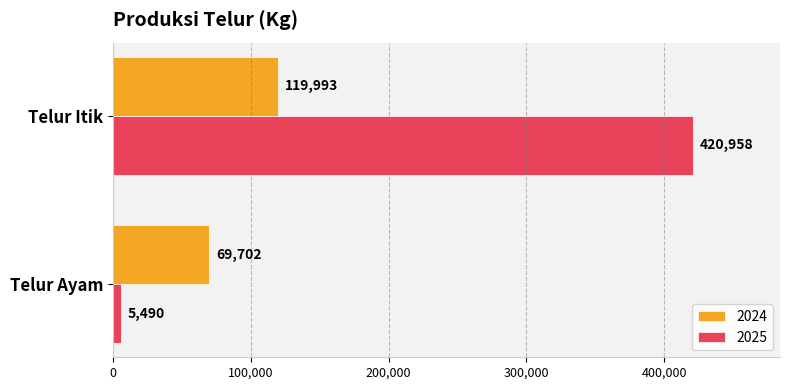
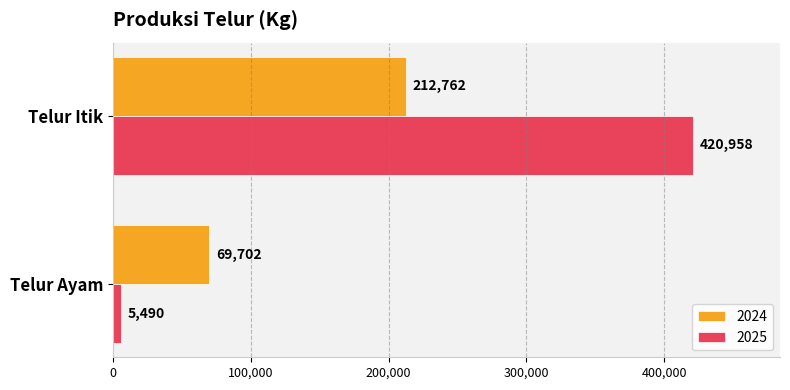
  {
    "2024": {
-     "Telur Itik": "119,993",
+     "Telur Itik": "212,762",
      "Telur Ayam": "69,702"
    },
    "2025": {
      "Telur Itik": "420,958",
      "Telur Ayam": "5,490"
    }
  }
